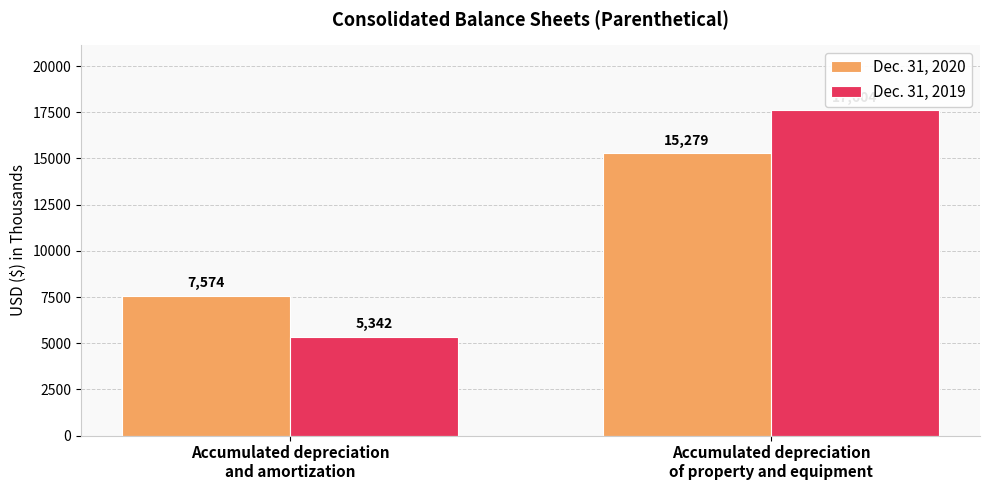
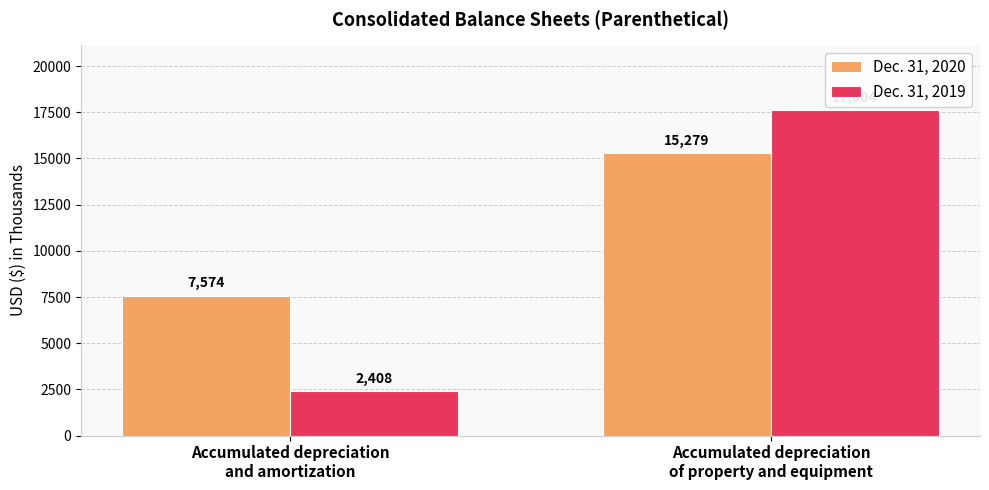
  {
    "Dec. 31, 2020": {
      "Accumulated depreciation and amortization": "7,574",
      "Accumulated depreciation of property and equipment": "15,279"
    },
    "Dec. 31, 2019": {
-     "Accumulated depreciation and amortization": "5,342"
+     "Accumulated depreciation and amortization": "2,408"
    }
  }
